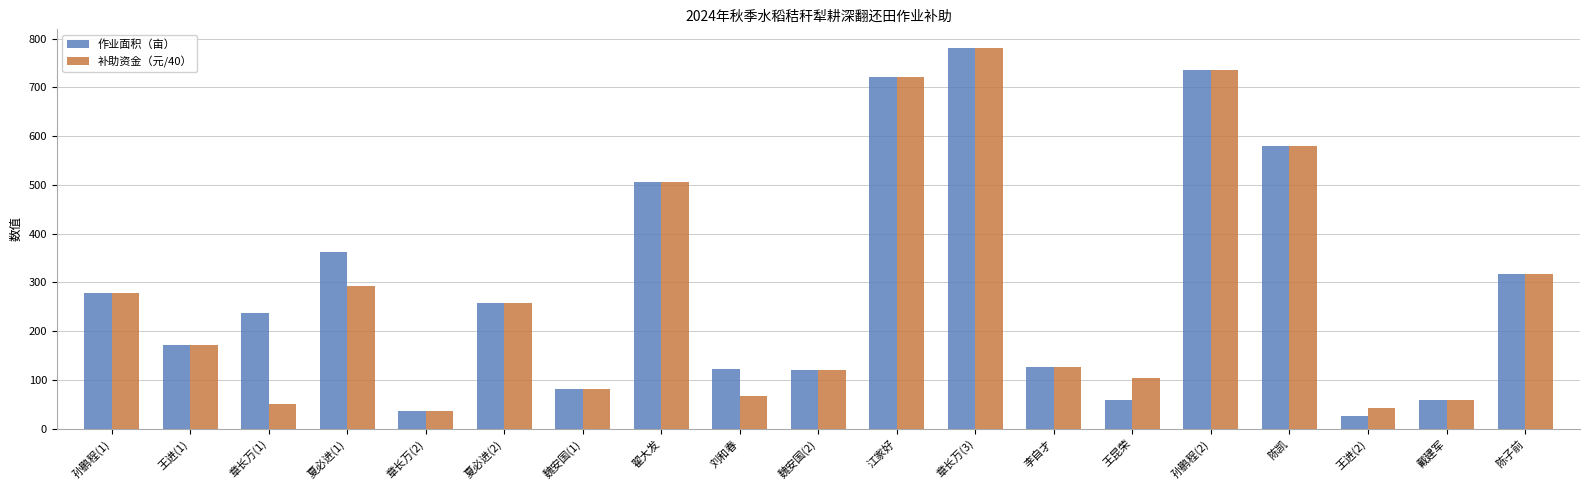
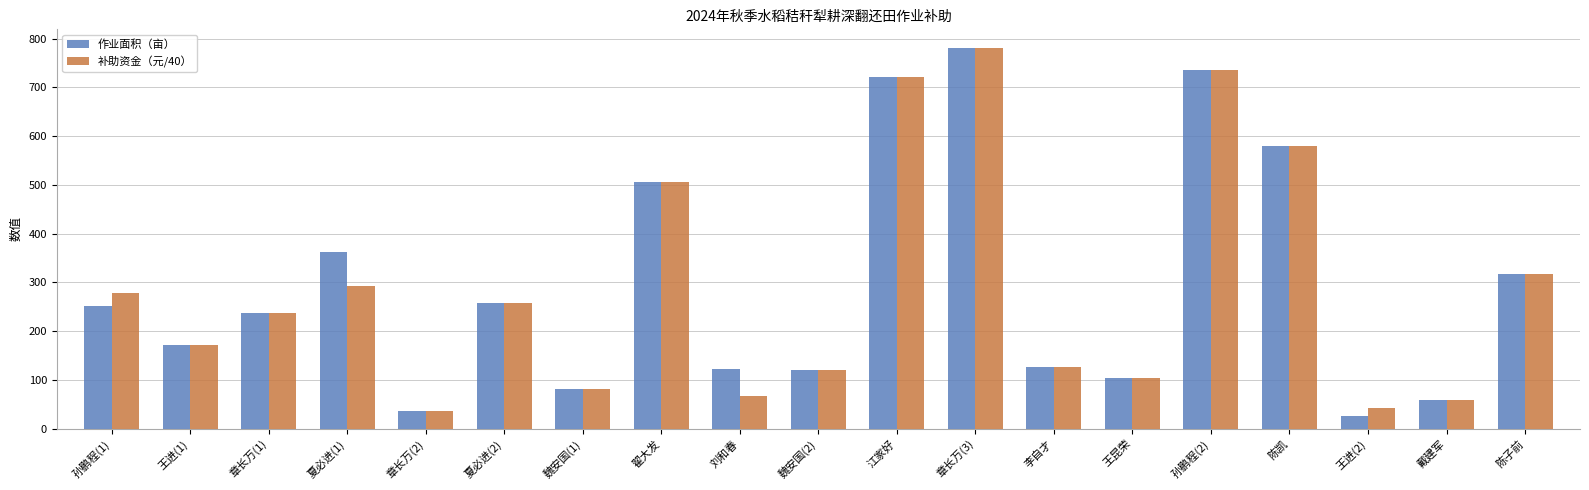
  {
    "作业面积（亩）": {
-     "孙鹏程(1)": 280,
+     "孙鹏程(1)": 250,
      "王进(1)": 170,
      "章长万(1)": 240,
      "夏必进(1)": 360,
      "章长万(2)": 40,
      "夏必进(2)": 260,
      "魏安国(1)": 80,
      "翟大发": 510,
      "刘和春": 120,
      "魏安国(2)": 120,
      "江家好": 720,
      "章长万(3)": 780,
      "李自才": 130,
-     "王昆荣": 60,
+     "王昆荣": 100,
      "孙鹏程(2)": 740,
      "陈凯": 580,
      "王进(2)": 30,
      "戴建军": 60,
      "陈子前": 320
    },
    "补助资金（元/40）": {
      "孙鹏程(1)": 280,
      "王进(1)": 170,
-     "章长万(1)": 50,
+     "章长万(1)": 240,
      "夏必进(1)": 290,
      "章长万(2)": 40,
      "夏必进(2)": 260,
      "魏安国(1)": 80,
      "翟大发": 510,
      "刘和春": 70,
      "魏安国(2)": 120,
      "江家好": 720,
      "章长万(3)": 780,
      "李自才": 130,
      "王昆荣": 100,
      "孙鹏程(2)": 740,
      "陈凯": 580,
      "王进(2)": 40,
      "戴建军": 60,
      "陈子前": 320
    }
  }
